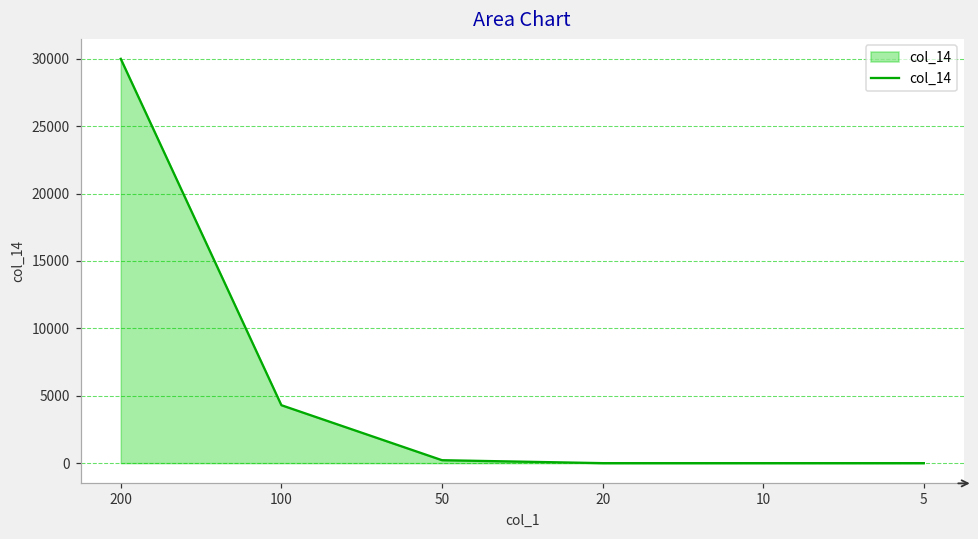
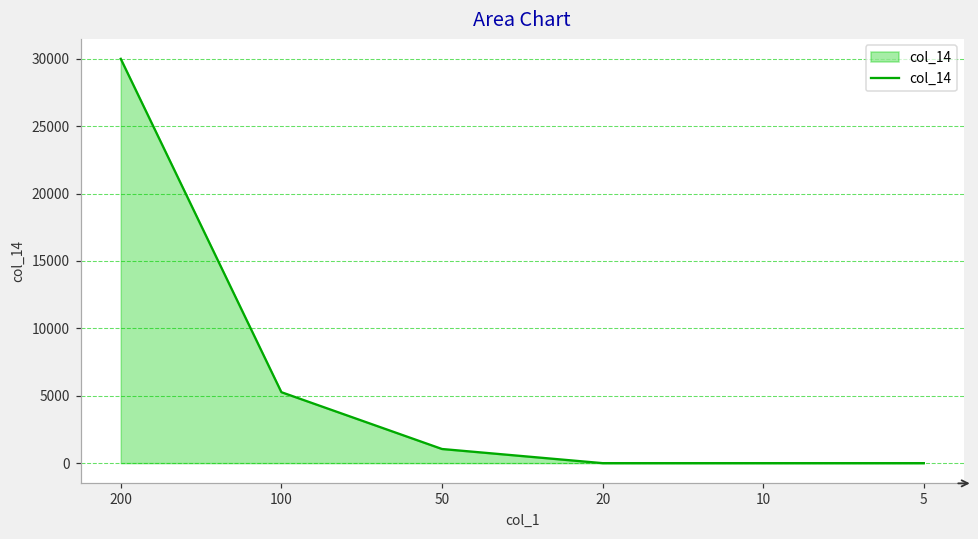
  {
    "200": 30000,
-   "100": 4300,
-   "50": 200,
+   "100": 5300,
+   "50": 1100,
    "20": 0,
    "10": 0,
    "5": 0
  }
